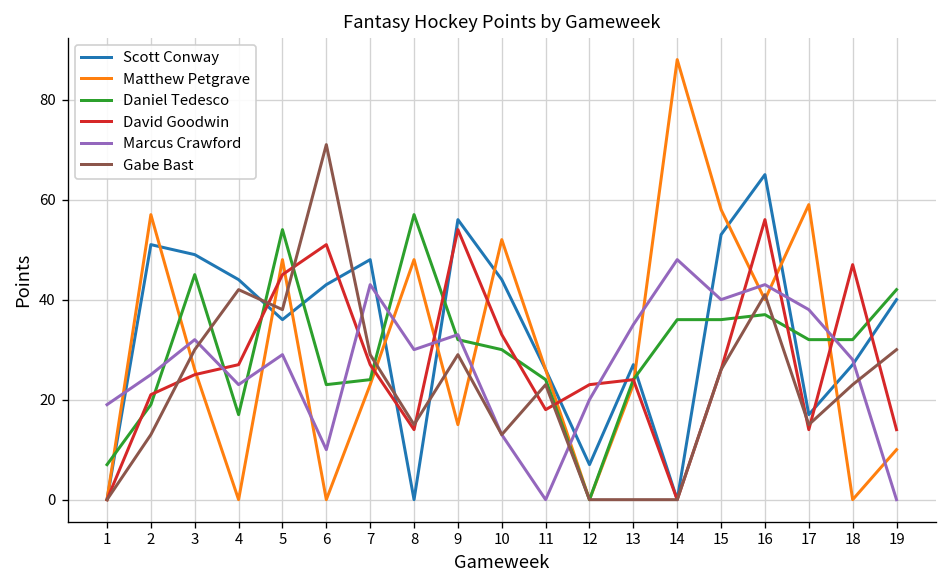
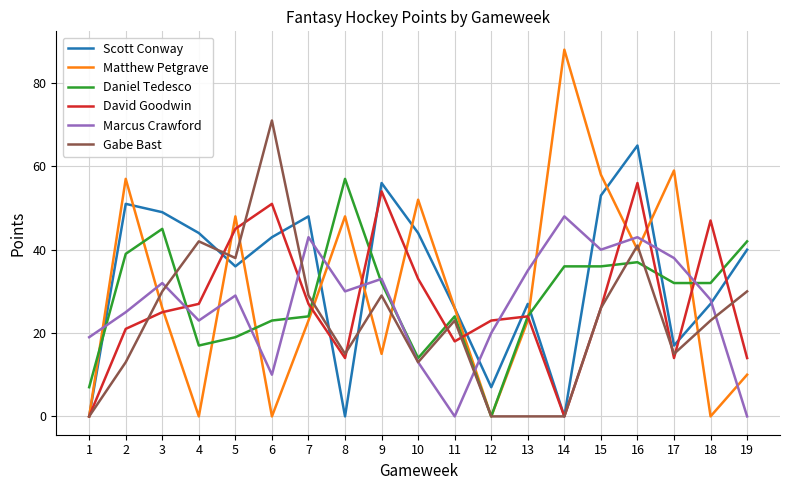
  {
    "Scott Conway": {
      "2": 51,
      "3": 49,
      "4": 44,
      "5": 36,
      "6": 43,
      "7": 48,
      "8": 0,
      "9": 56,
      "10": 44,
      "12": 7,
      "13": 27,
      "15": 53,
      "16": 65,
      "17": 17,
      "18": 27,
      "19": 40
    },
    "Matthew Petgrave": {
      "2": 57,
      "3": 26,
      "4": 0,
      "5": 48,
      "6": 0,
      "7": 23,
      "8": 48,
      "9": 15,
      "10": 52,
      "13": 23,
      "14": 88,
      "15": 58,
      "16": 40,
      "17": 59,
      "18": 0,
      "19": 10
    },
    "Daniel Tedesco": {
      "1": 7,
-     "2": 19,
+     "2": 39,
      "3": 45,
      "4": 17,
-     "5": 54,
+     "5": 19,
      "6": 23,
      "7": 24,
      "8": 57,
      "9": 32,
-     "10": 30,
+     "10": 14,
      "11": 24,
      "14": 36,
      "15": 36,
      "16": 37,
      "17": 32,
      "18": 32,
      "19": 42
    },
    "David Goodwin": {
      "2": 21,
      "3": 25,
      "4": 27,
      "5": 45,
      "6": 51,
      "7": 27,
      "8": 14,
      "9": 54,
      "10": 33,
      "11": 18,
      "12": 23,
      "16": 56,
      "17": 14,
      "18": 47,
      "19": 14
    },
    "Marcus Crawford": {
      "1": 19,
      "2": 25,
      "3": 32,
      "4": 23,
      "5": 29,
      "6": 10,
      "7": 43,
      "8": 30,
      "9": 33,
      "11": 0,
      "12": 20,
      "13": 35,
      "14": 48,
      "15": 40,
      "16": 43,
      "17": 38,
      "18": 28,
      "19": 0
    },
    "Gabe Bast": {
      "2": 13,
      "3": 30,
      "4": 42,
      "5": 38,
      "6": 71,
      "7": 29,
      "8": 15,
      "9": 29,
      "11": 23,
      "13": 0,
      "16": 41,
      "17": 15,
      "18": 23,
      "19": 30
    }
  }
